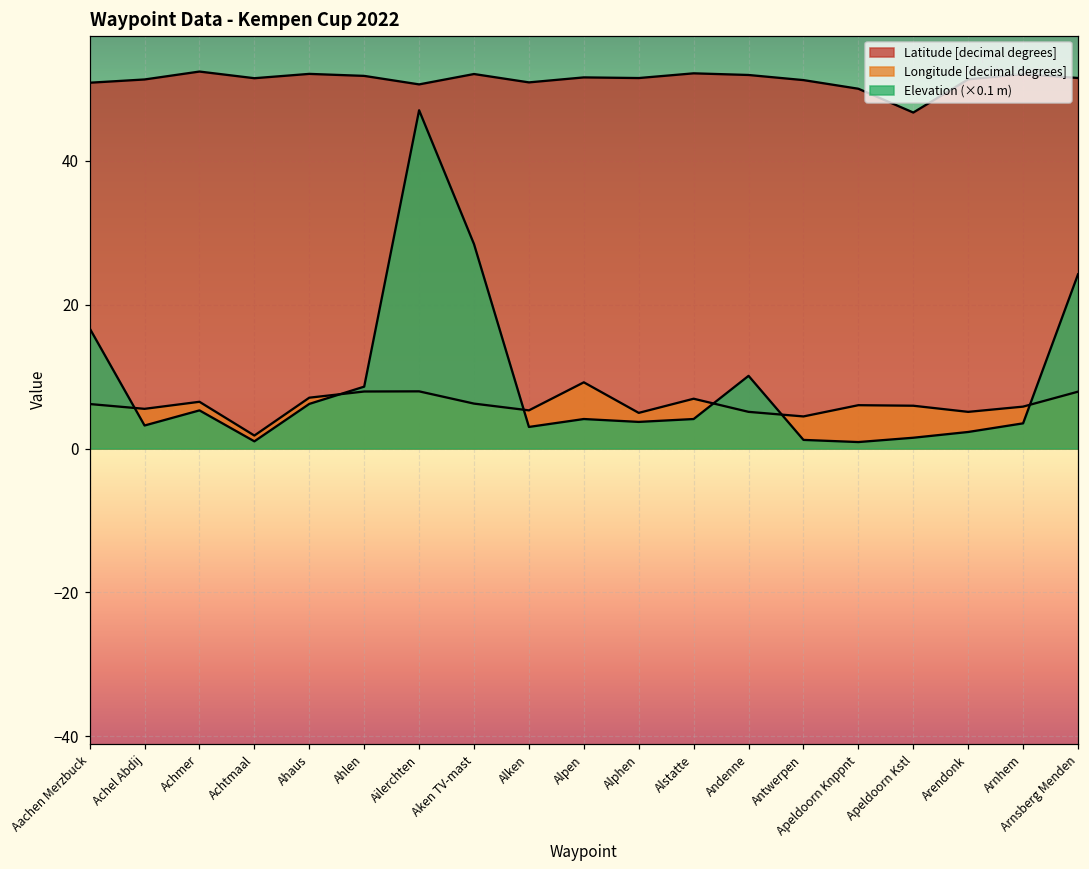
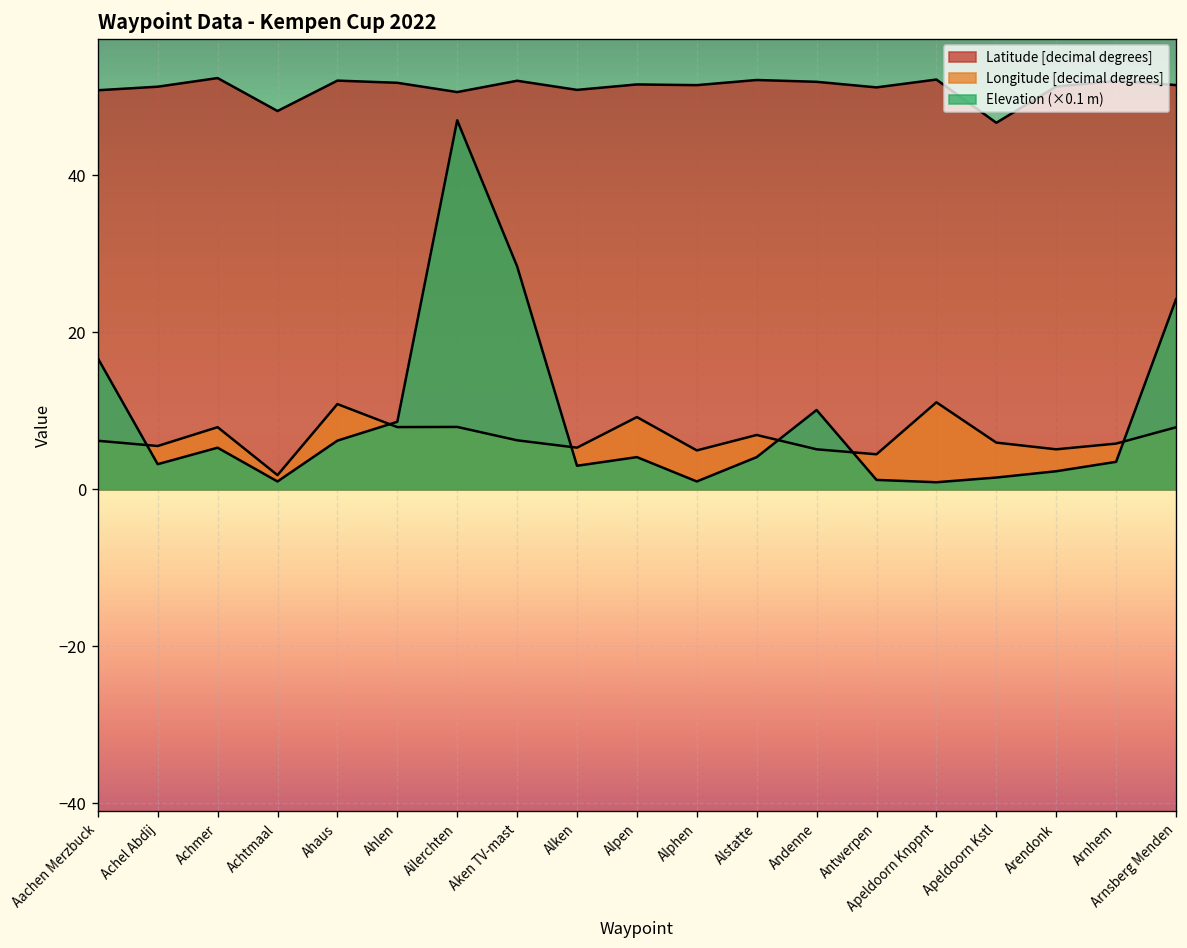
  {
    "Latitude [decimal degrees]": {
      "Aachen Merzbuck": 51,
      "Achel Abdij": 51,
      "Achmer": 52,
-     "Achtmaal": 51,
+     "Achtmaal": 48,
      "Ahaus": 52,
      "Ahlen": 52,
      "Ailerchten": 51,
      "Aken TV-mast": 52,
      "Alken": 51,
      "Alpen": 52,
      "Alphen": 51,
      "Alstatte": 52,
      "Andenne": 52,
      "Antwerpen": 51,
-     "Apeldoorn Knppnt": 50,
+     "Apeldoorn Knppnt": 52,
      "Apeldoorn Kstl": 47,
      "Arnsberg Menden": 51
    },
    "Longitude [decimal degrees]": {
      "Aachen Merzbuck": 6,
      "Achel Abdij": 6,
-     "Achmer": 6,
+     "Achmer": 8,
      "Achtmaal": 2,
-     "Ahaus": 7,
+     "Ahaus": 11,
      "Ahlen": 8,
      "Ailerchten": 8,
      "Aken TV-mast": 6,
      "Alken": 5,
      "Alpen": 9,
      "Alphen": 5,
      "Alstatte": 7,
      "Andenne": 5,
      "Antwerpen": 4,
-     "Apeldoorn Knppnt": 6,
+     "Apeldoorn Knppnt": 11,
      "Apeldoorn Kstl": 6,
      "Arendonk": 5,
      "Arnhem": 6,
      "Arnsberg Menden": 8
    },
    "Elevation (×0.1 m)": {
      "Aachen Merzbuck": 17,
      "Achel Abdij": 3,
      "Achmer": 5,
      "Achtmaal": 1,
      "Ahaus": 6,
      "Ahlen": 9,
      "Ailerchten": 47,
      "Aken TV-mast": 28,
      "Alken": 3,
      "Alpen": 4,
-     "Alphen": 4,
+     "Alphen": 1,
      "Alstatte": 4,
      "Andenne": 10,
      "Antwerpen": 1,
      "Apeldoorn Knppnt": 1,
      "Apeldoorn Kstl": 2,
      "Arendonk": 2,
      "Arnhem": 4,
      "Arnsberg Menden": 24
    }
  }
